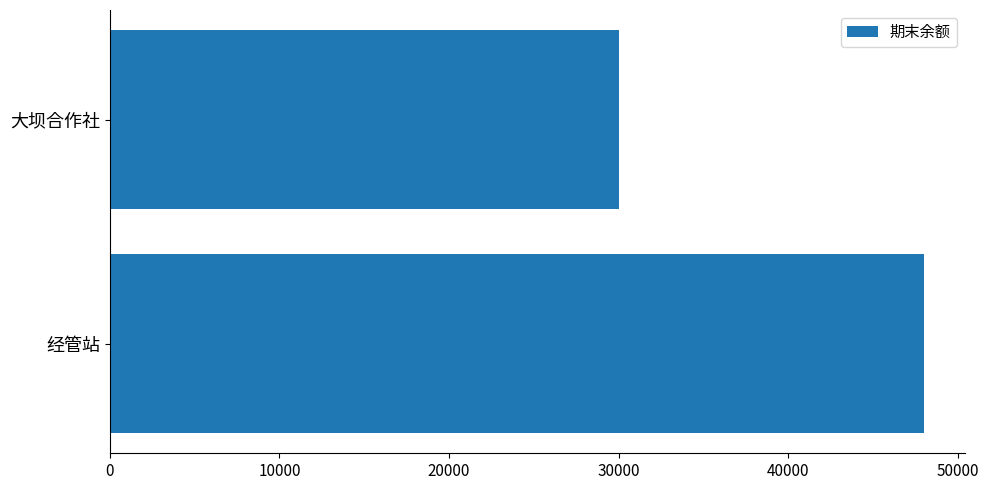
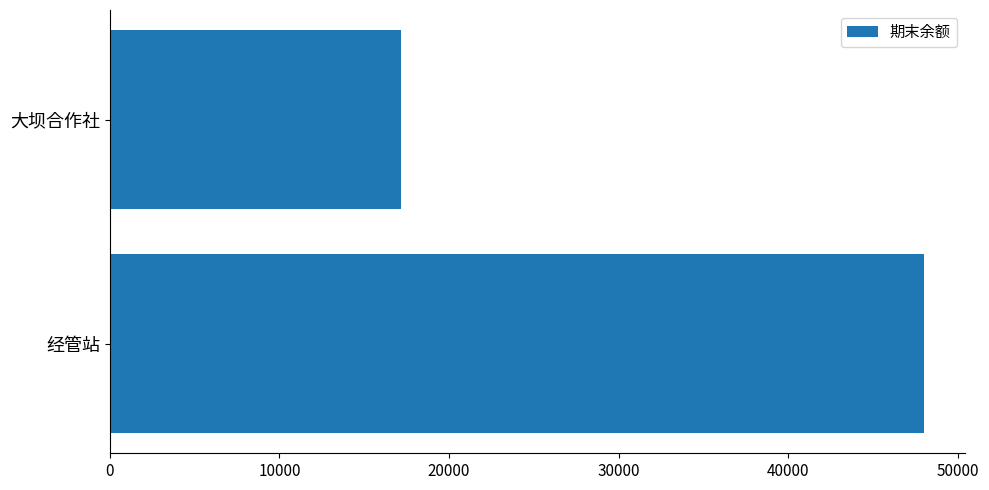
  {
-   "大坝合作社": 30000,
+   "大坝合作社": 17200,
    "经管站": 48000
  }
